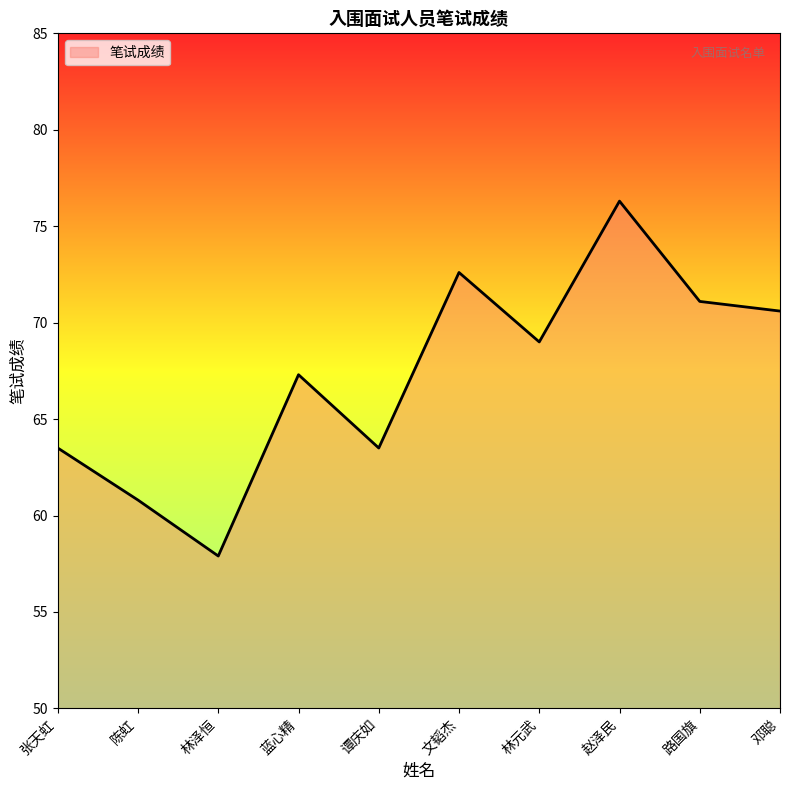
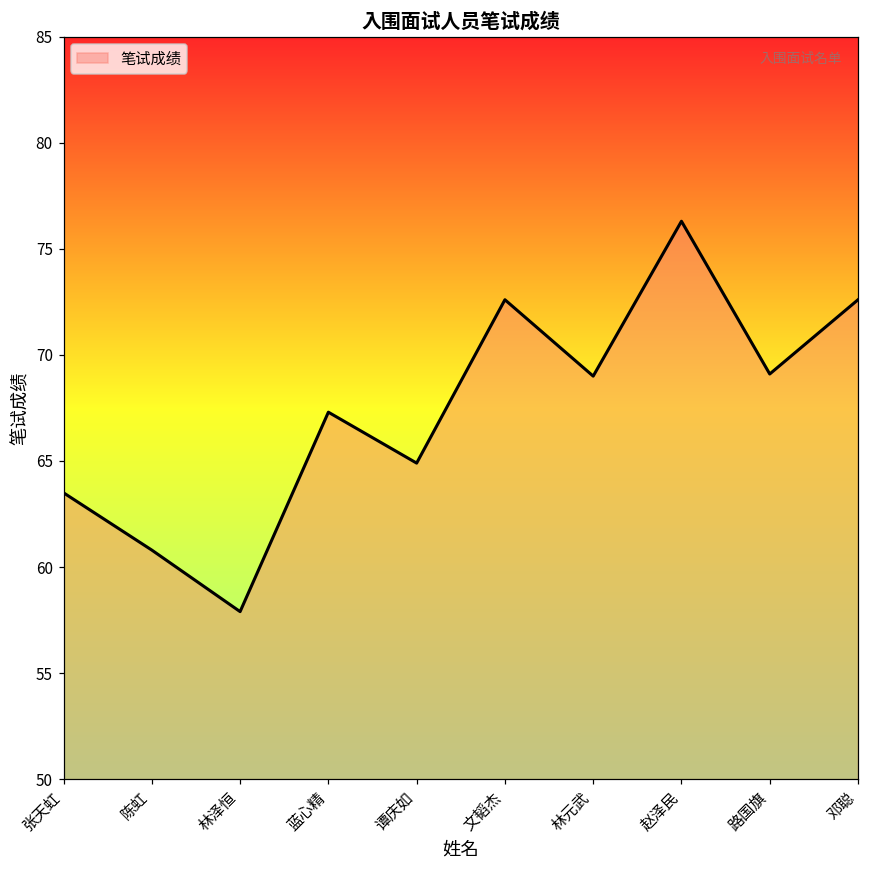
  {
    "张天虹": 63.5,
    "陈虹": 60.8,
    "林泽恒": 57.9,
    "蓝心精": 67.3,
-   "谭庆如": 63.5,
+   "谭庆如": 64.9,
    "文韬杰": 72.6,
    "林元武": 69.0,
    "赵泽民": 76.3,
-   "路国旗": 71.1,
-   "邓聪": 70.6
+   "路国旗": 69.1,
+   "邓聪": 72.6
  }
